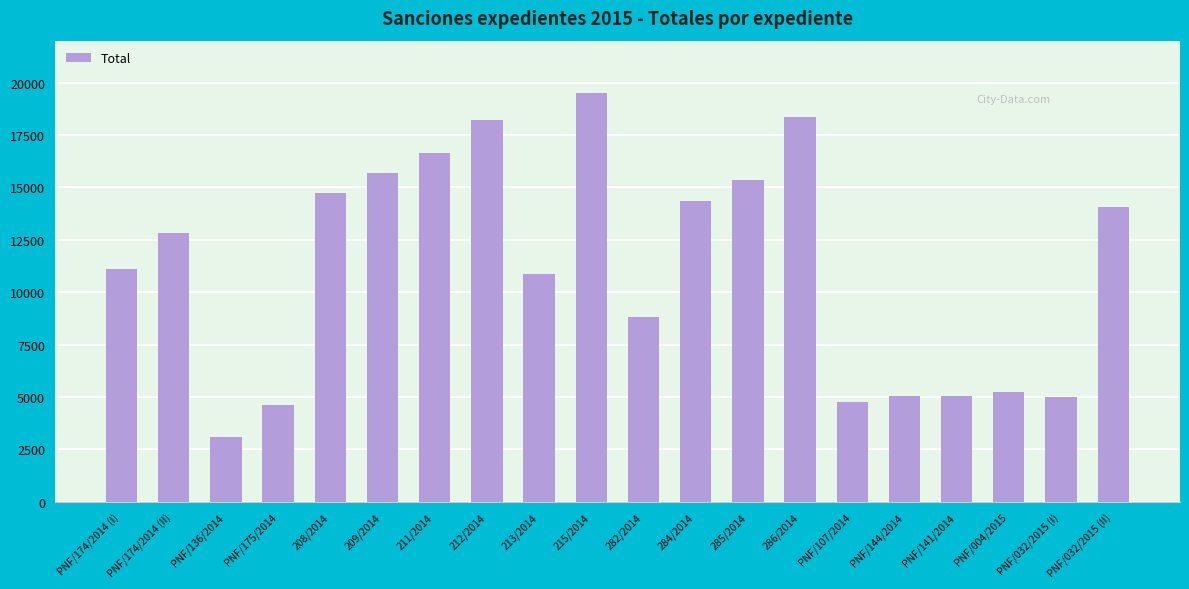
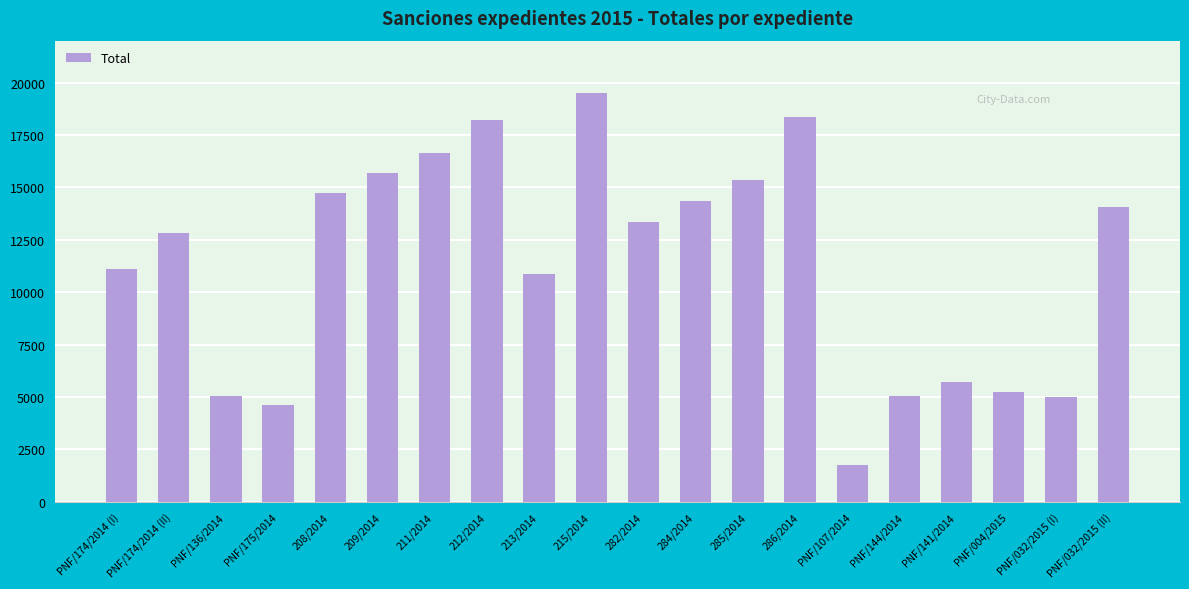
  {
    "PNF/174/2014 (I)": 11100,
    "PNF/174/2014 (II)": 12800,
-   "PNF/136/2014": 3100,
+   "PNF/136/2014": 5000,
    "PNF/175/2014": 4600,
    "208/2014": 14700,
    "209/2014": 15700,
    "211/2014": 16600,
    "212/2014": 18200,
    "213/2014": 10900,
    "215/2014": 19500,
-   "282/2014": 8800,
+   "282/2014": 13400,
    "284/2014": 14400,
    "285/2014": 15300,
    "286/2014": 18300,
-   "PNF/107/2014": 4800,
+   "PNF/107/2014": 1800,
    "PNF/144/2014": 5000,
-   "PNF/141/2014": 5000,
+   "PNF/141/2014": 5700,
    "PNF/004/2015": 5300,
    "PNF/032/2015 (I)": 5000,
    "PNF/032/2015 (II)": 14000
  }
